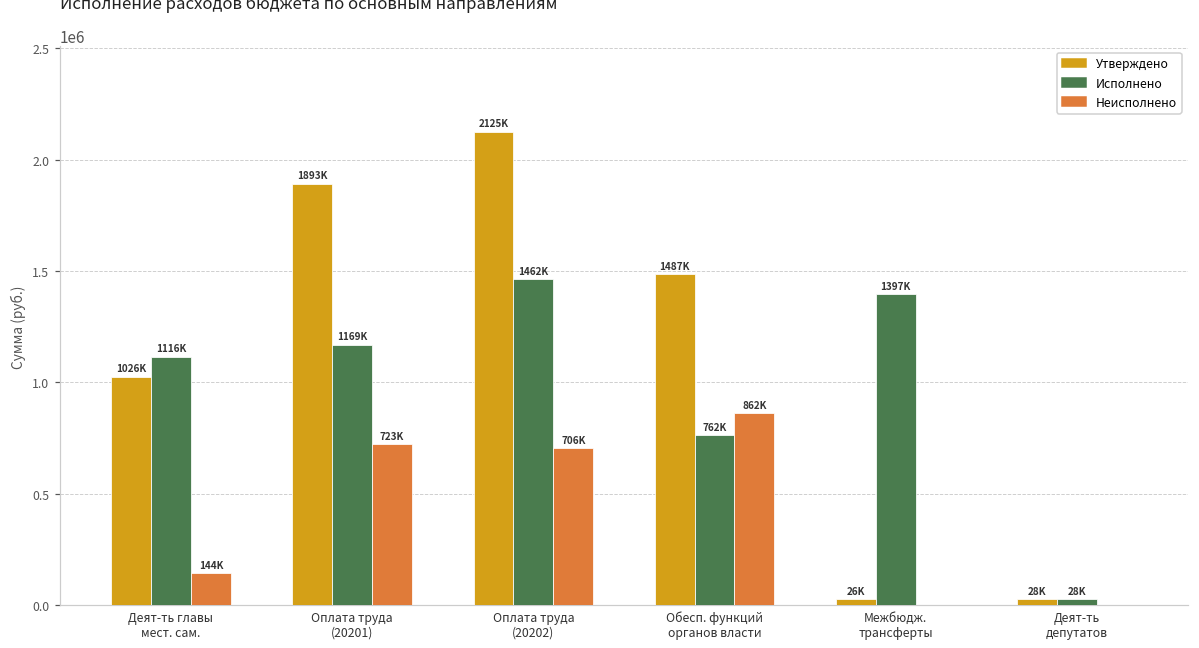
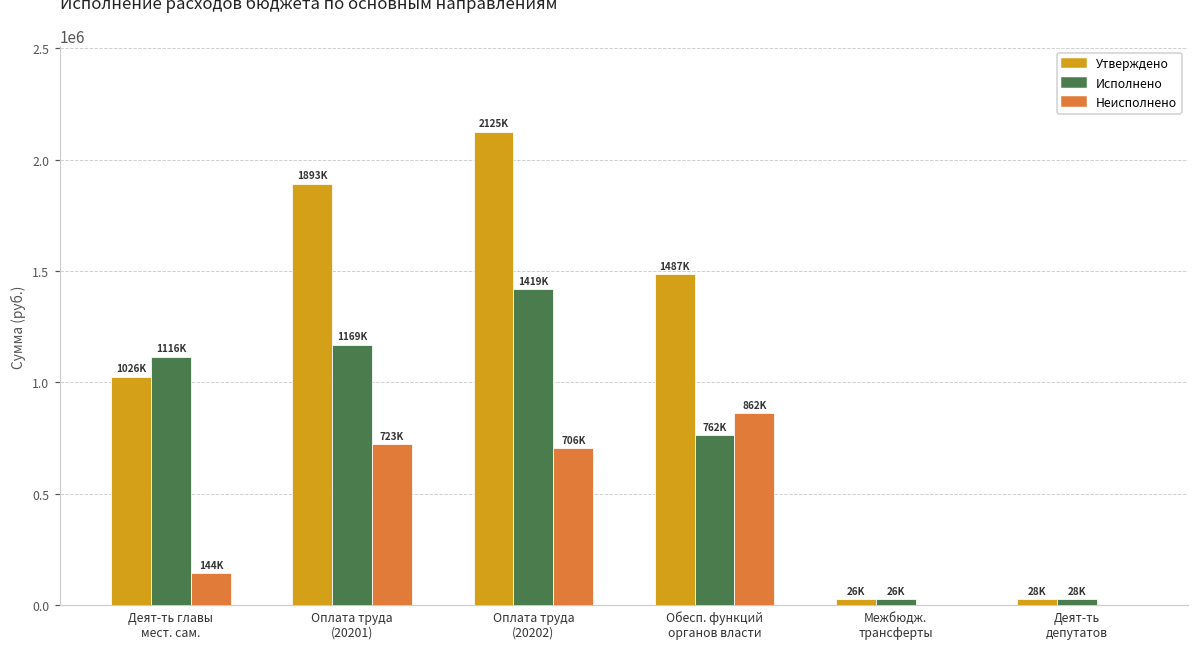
  {
    "Исполнено": {
      "Деят-ть главы мест. сам.": "1116K",
      "Оплата труда (20201)": "1169K",
-     "Оплата труда (20202)": "1462K",
+     "Оплата труда (20202)": "1419K",
      "Обесп. функций органов власти": "762K",
-     "Межбюдж. трансферты": "1397K",
+     "Межбюдж. трансферты": "26K",
      "Деят-ть депутатов": "28K"
    }
  }
